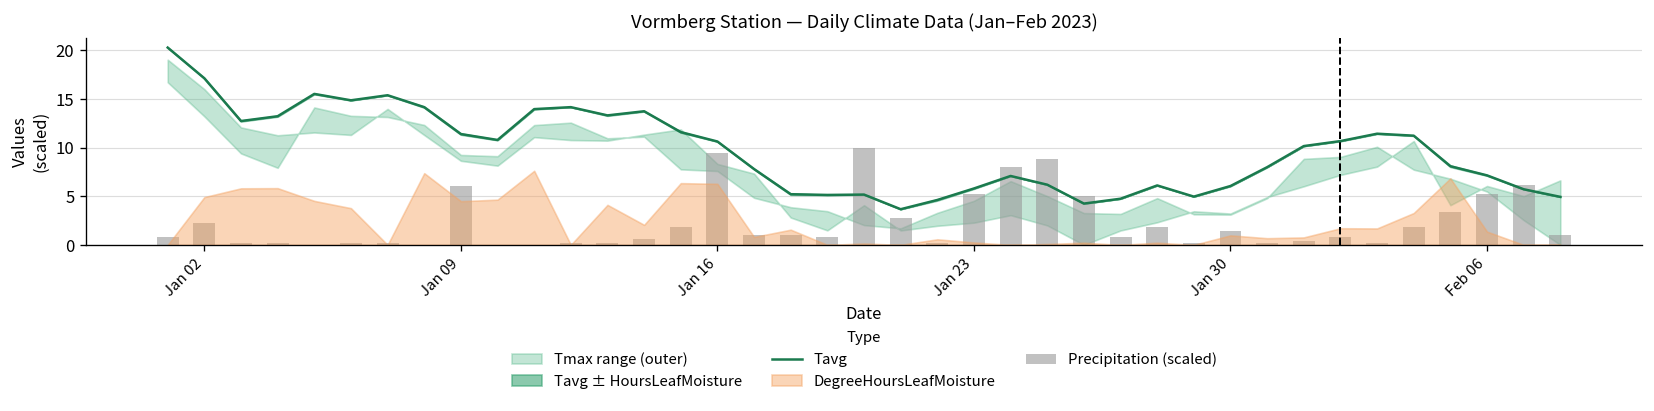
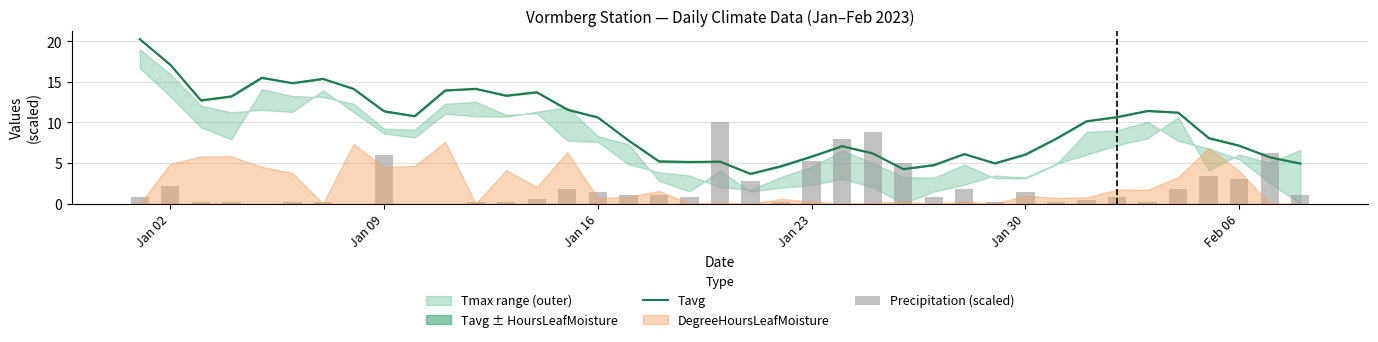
  {
    "Precipitation (scaled)": {
      "Jan 02": 2,
      "Jan 09": 6,
-     "Jan 16": 9,
+     "Jan 16": 1,
      "Jan 23": 5,
      "Jan 30": 1,
-     "Feb 06": 5
+     "Feb 06": 3
    },
    "DegreeHoursLeafMoisture": {
      "Jan 02": 5,
      "Jan 09": 4,
-     "Jan 16": 6,
+     "Jan 16": 1,
      "Jan 30": 1,
-     "Feb 06": 1
+     "Feb 06": 4
    }
  }
